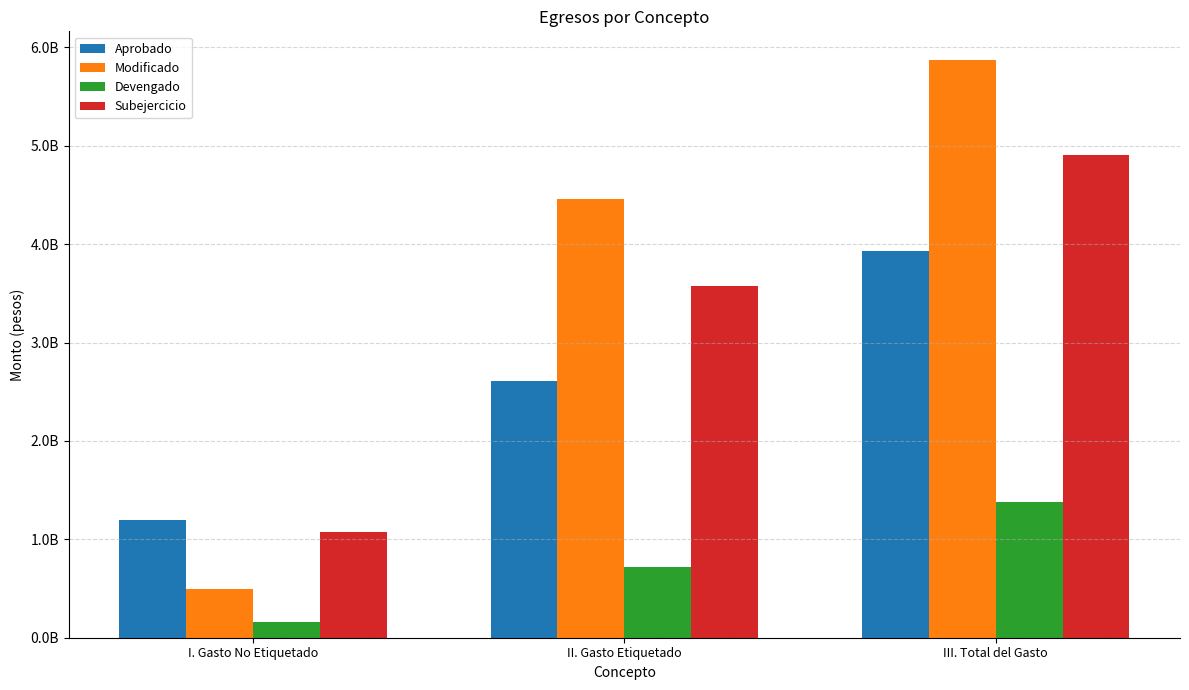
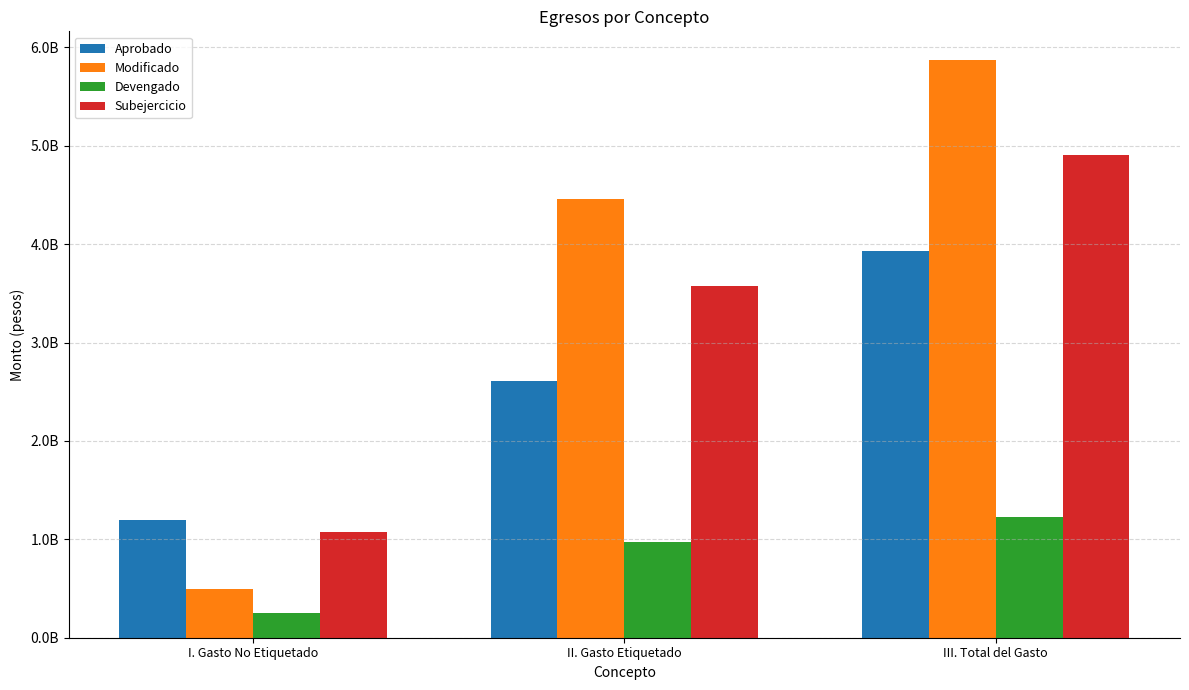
  {
    "Aprobado": {
      "I. Gasto No Etiquetado": 1200000000,
      "II. Gasto Etiquetado": 2600000000,
      "III. Total del Gasto": 3900000000
    },
    "Modificado": {
      "I. Gasto No Etiquetado": 500000000,
      "II. Gasto Etiquetado": 4500000000,
      "III. Total del Gasto": 5900000000
    },
    "Devengado": {
-     "I. Gasto No Etiquetado": 200000000,
-     "II. Gasto Etiquetado": 700000000,
-     "III. Total del Gasto": 1400000000
+     "I. Gasto No Etiquetado": 300000000,
+     "II. Gasto Etiquetado": 1000000000,
+     "III. Total del Gasto": 1200000000
    },
    "Subejercicio": {
      "I. Gasto No Etiquetado": 1100000000,
      "II. Gasto Etiquetado": 3600000000,
      "III. Total del Gasto": 4900000000
    }
  }
